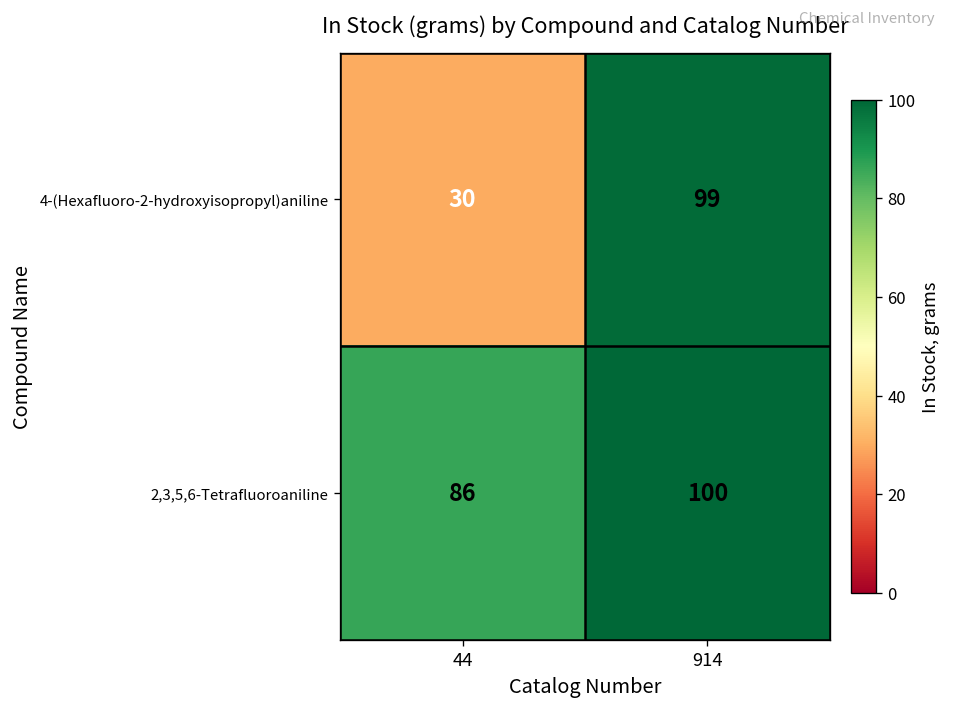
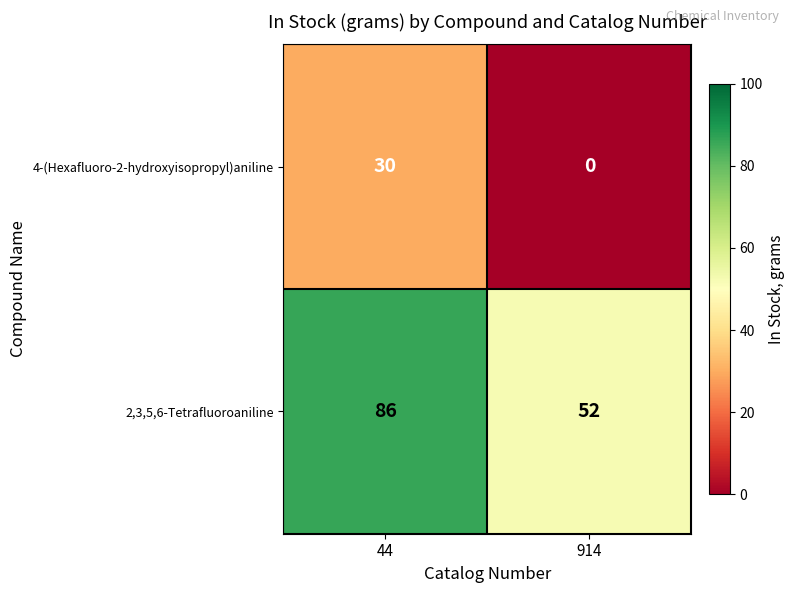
  {
    "4-(Hexafluoro-2-hydroxyisopropyl)aniline": {
      "44": 30,
-     "914": 99
+     "914": 0
    },
    "2,3,5,6-Tetrafluoroaniline": {
      "44": 86,
-     "914": 100
+     "914": 52
    }
  }
